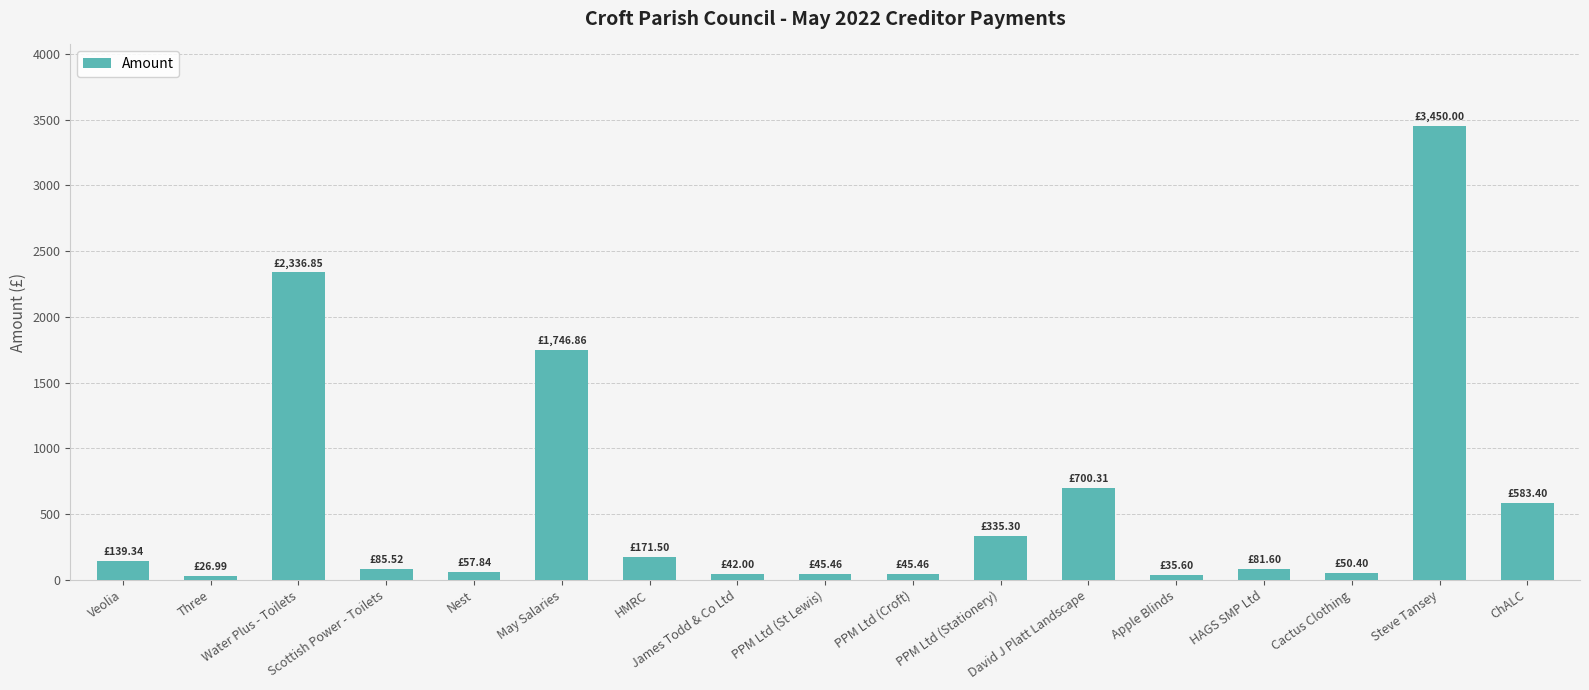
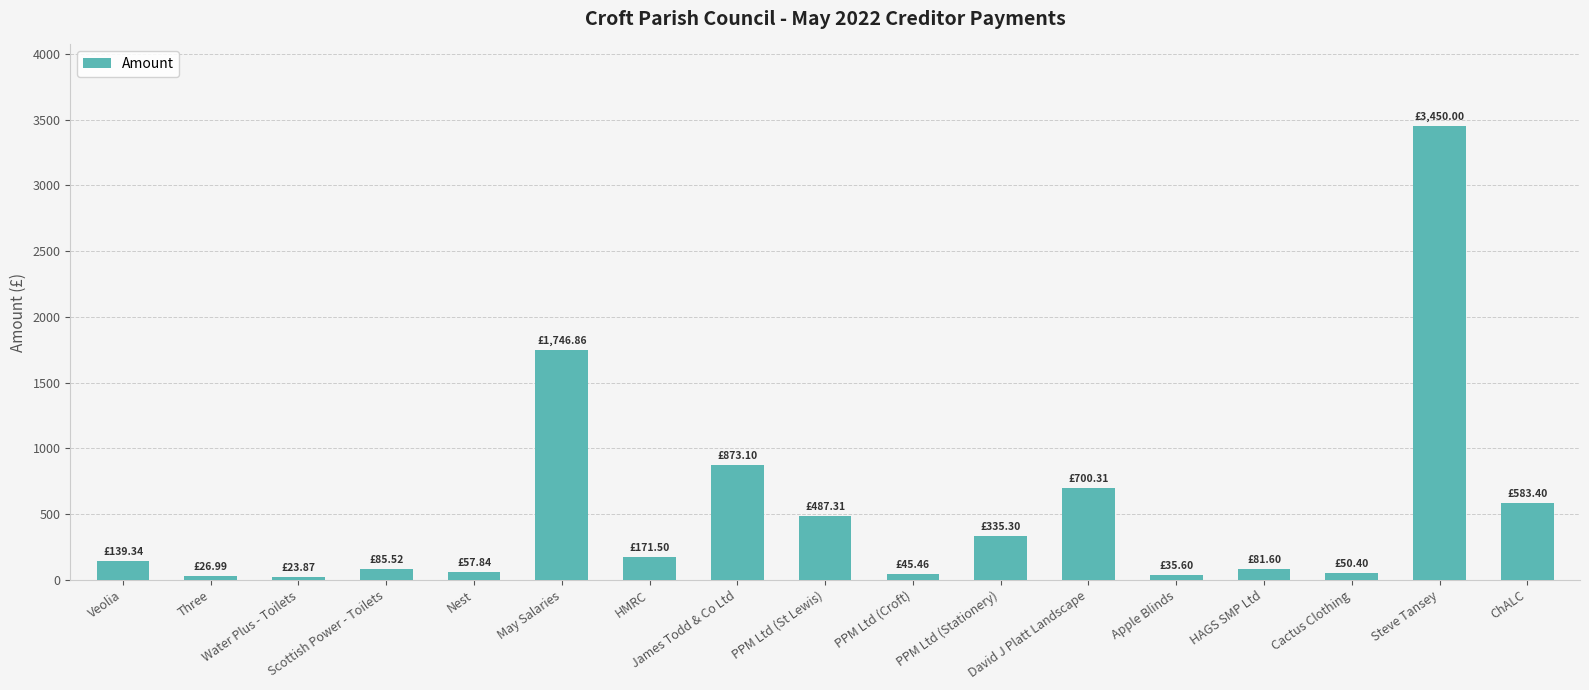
  {
    "Veolia": "£139.34",
    "Three": "£26.99",
-   "Water Plus - Toilets": "£2,336.85",
+   "Water Plus - Toilets": "£23.87",
    "Scottish Power - Toilets": "£85.52",
    "Nest": "£57.84",
    "May Salaries": "£1,746.86",
    "HMRC": "£171.50",
-   "James Todd & Co Ltd": "£42.00",
-   "PPM Ltd (St Lewis)": "£45.46",
+   "James Todd & Co Ltd": "£873.10",
+   "PPM Ltd (St Lewis)": "£487.31",
    "PPM Ltd (Croft)": "£45.46",
    "PPM Ltd (Stationery)": "£335.30",
    "David J Platt Landscape": "£700.31",
    "Apple Blinds": "£35.60",
    "HAGS SMP Ltd": "£81.60",
    "Cactus Clothing": "£50.40",
    "Steve Tansey": "£3,450.00",
    "ChALC": "£583.40"
  }
